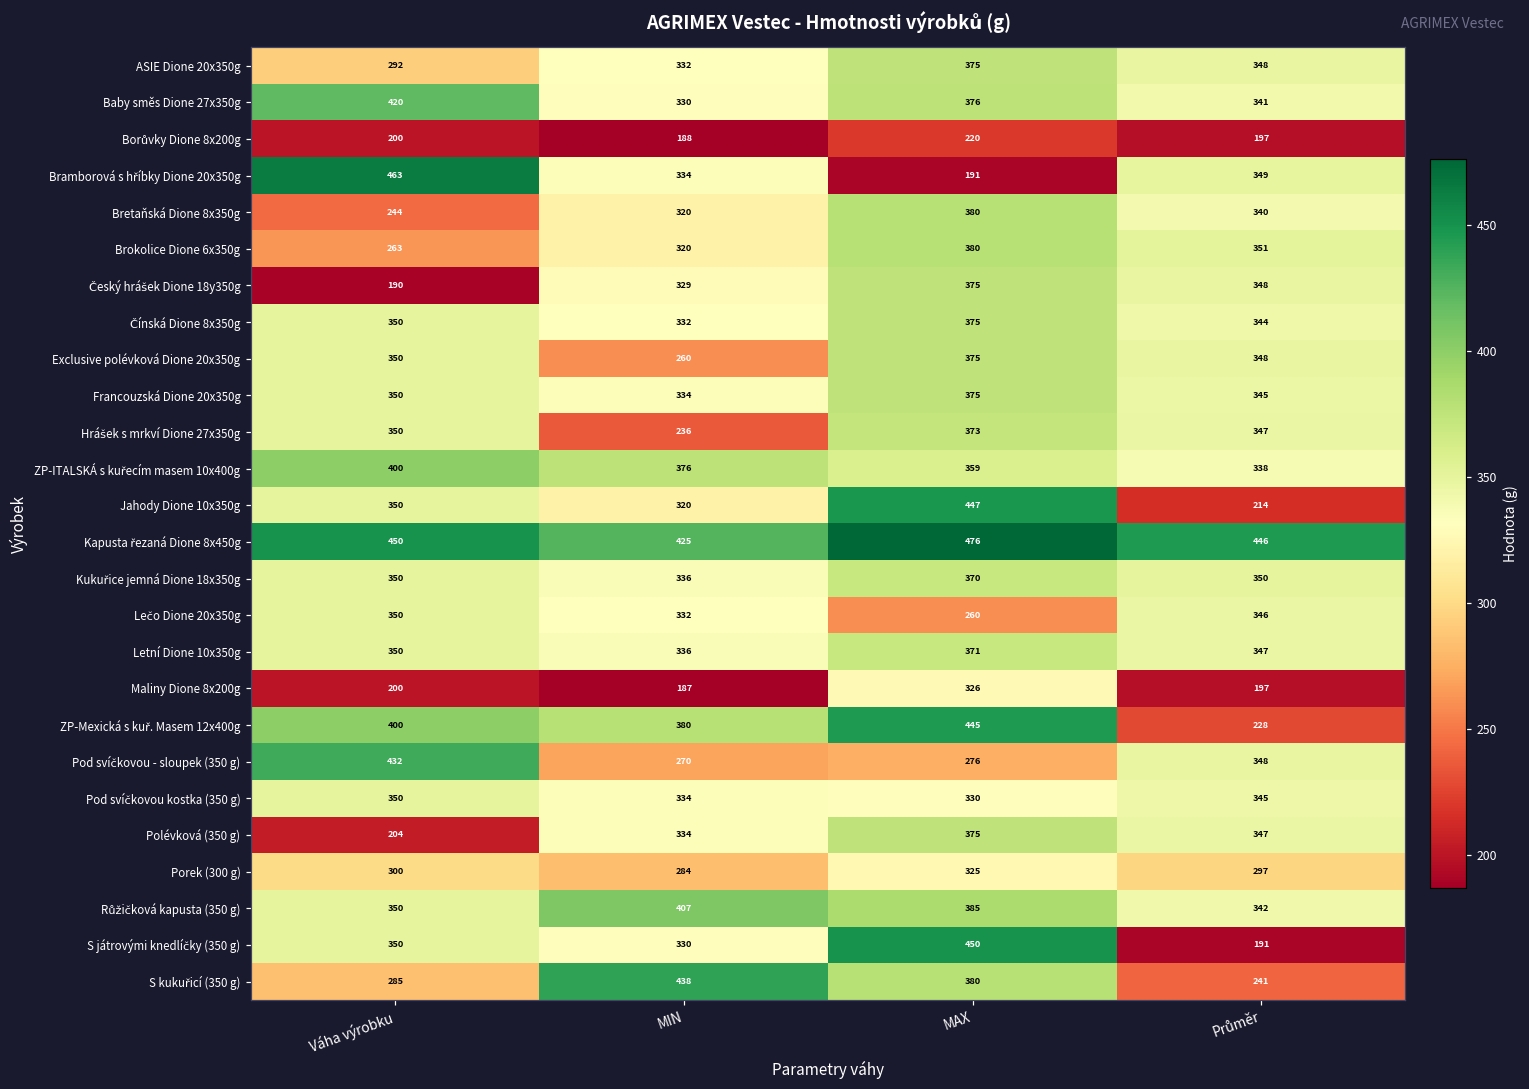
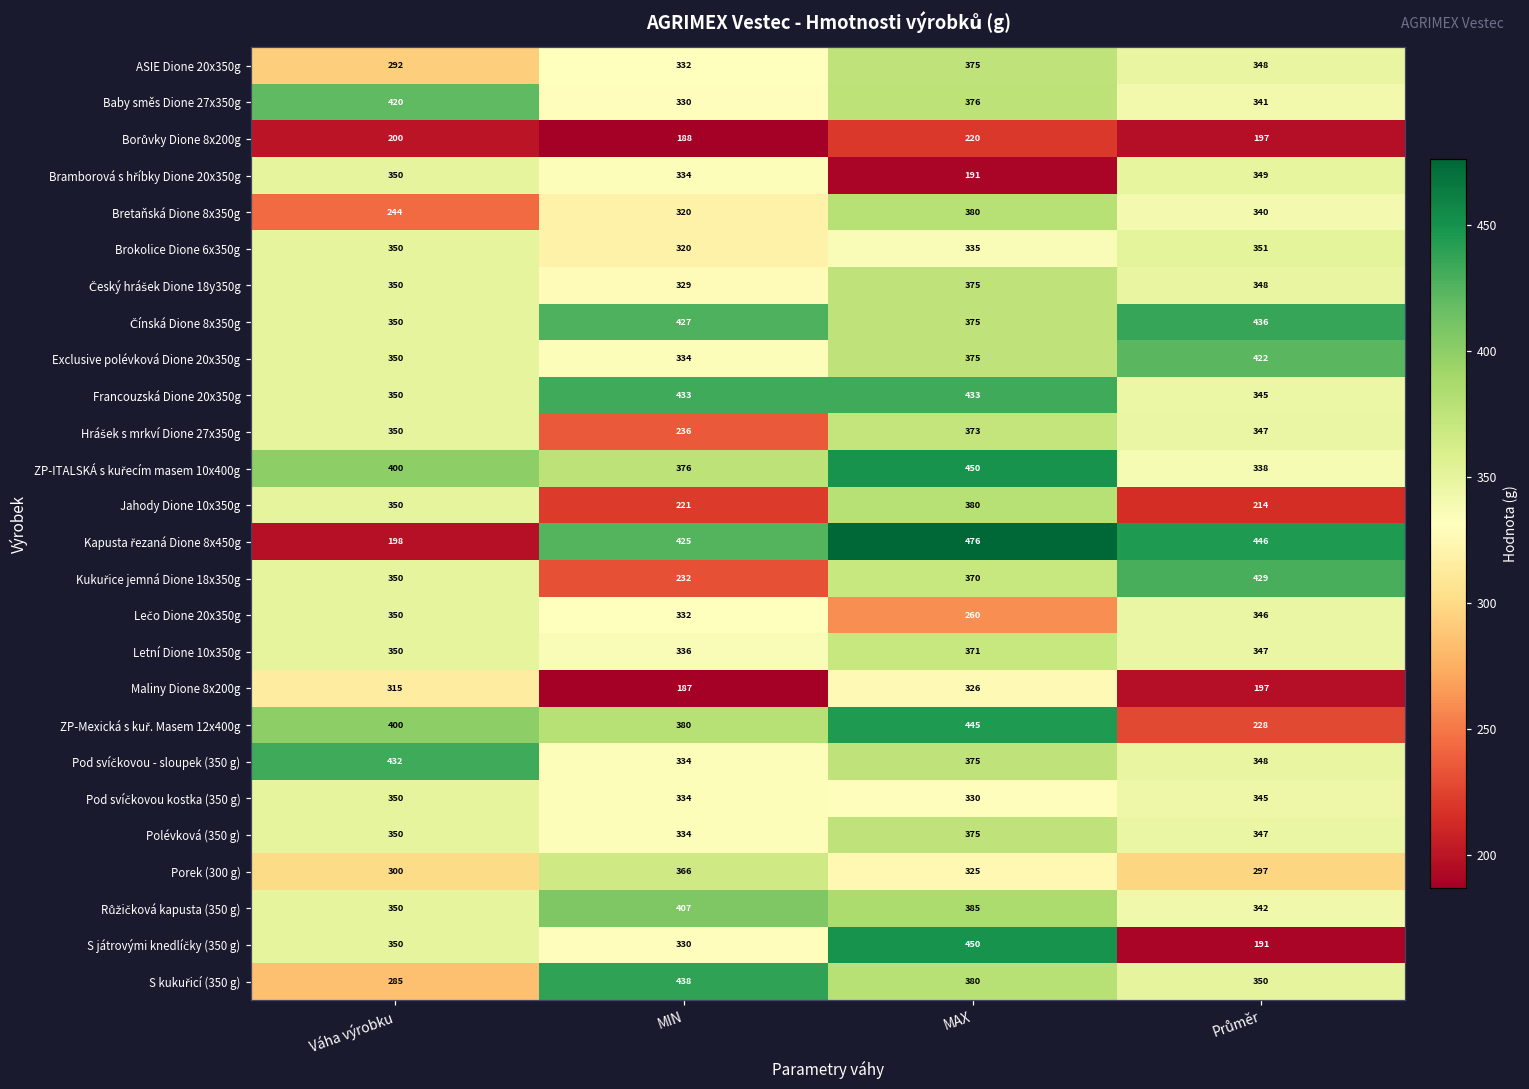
  {
    "ASIE Dione 20x350g": {
      "Váha výrobku": 292,
      "MIN": 332,
      "MAX": 375,
      "Průměr": 348
    },
    "Baby směs Dione 27x350g": {
      "Váha výrobku": 420,
      "MIN": 330,
      "MAX": 376,
      "Průměr": 341
    },
    "Borůvky Dione 8x200g": {
      "Váha výrobku": 200,
      "MIN": 188,
      "MAX": 220,
      "Průměr": 197
    },
    "Bramborová s hříbky Dione 20x350g": {
-     "Váha výrobku": 463,
+     "Váha výrobku": 350,
      "MIN": 334,
      "MAX": 191,
      "Průměr": 349
    },
    "Bretaňská Dione 8x350g": {
      "Váha výrobku": 244,
      "MIN": 320,
      "MAX": 380,
      "Průměr": 340
    },
    "Brokolice Dione 6x350g": {
-     "Váha výrobku": 263,
+     "Váha výrobku": 350,
      "MIN": 320,
-     "MAX": 380,
+     "MAX": 335,
      "Průměr": 351
    },
    "Český hrášek Dione 18y350g": {
-     "Váha výrobku": 190,
+     "Váha výrobku": 350,
      "MIN": 329,
      "MAX": 375,
      "Průměr": 348
    },
    "Čínská Dione 8x350g": {
      "Váha výrobku": 350,
-     "MIN": 332,
+     "MIN": 427,
      "MAX": 375,
-     "Průměr": 344
+     "Průměr": 436
    },
    "Exclusive polévková Dione 20x350g": {
      "Váha výrobku": 350,
-     "MIN": 260,
+     "MIN": 334,
      "MAX": 375,
-     "Průměr": 348
+     "Průměr": 422
    },
    "Francouzská Dione 20x350g": {
      "Váha výrobku": 350,
-     "MIN": 334,
-     "MAX": 375,
+     "MIN": 433,
+     "MAX": 433,
      "Průměr": 345
    },
    "Hrášek s mrkví Dione 27x350g": {
      "Váha výrobku": 350,
      "MIN": 236,
      "MAX": 373,
      "Průměr": 347
    },
    "ZP-ITALSKÁ s kuřecím masem 10x400g": {
      "Váha výrobku": 400,
      "MIN": 376,
-     "MAX": 359,
+     "MAX": 450,
      "Průměr": 338
    },
    "Jahody Dione 10x350g": {
      "Váha výrobku": 350,
-     "MIN": 320,
-     "MAX": 447,
+     "MIN": 221,
+     "MAX": 380,
      "Průměr": 214
    },
    "Kapusta řezaná Dione 8x450g": {
-     "Váha výrobku": 450,
+     "Váha výrobku": 198,
      "MIN": 425,
      "MAX": 476,
      "Průměr": 446
    },
    "Kukuřice jemná Dione 18x350g": {
      "Váha výrobku": 350,
-     "MIN": 336,
+     "MIN": 232,
      "MAX": 370,
-     "Průměr": 350
+     "Průměr": 429
    },
    "Lečo Dione 20x350g": {
      "Váha výrobku": 350,
      "MIN": 332,
      "MAX": 260,
      "Průměr": 346
    },
    "Letní Dione 10x350g": {
      "Váha výrobku": 350,
      "MIN": 336,
      "MAX": 371,
      "Průměr": 347
    },
    "Maliny Dione 8x200g": {
-     "Váha výrobku": 200,
+     "Váha výrobku": 315,
      "MIN": 187,
      "MAX": 326,
      "Průměr": 197
    },
    "ZP-Mexická s kuř. Masem 12x400g": {
      "Váha výrobku": 400,
      "MIN": 380,
      "MAX": 445,
      "Průměr": 228
    },
    "Pod svíčkovou - sloupek (350 g)": {
      "Váha výrobku": 432,
-     "MIN": 270,
-     "MAX": 276,
+     "MIN": 334,
+     "MAX": 375,
      "Průměr": 348
    },
    "Pod svíčkovou kostka (350 g)": {
      "Váha výrobku": 350,
      "MIN": 334,
      "MAX": 330,
      "Průměr": 345
    },
    "Polévková (350 g)": {
-     "Váha výrobku": 204,
+     "Váha výrobku": 350,
      "MIN": 334,
      "MAX": 375,
      "Průměr": 347
    },
    "Porek (300 g)": {
      "Váha výrobku": 300,
-     "MIN": 284,
+     "MIN": 366,
      "MAX": 325,
      "Průměr": 297
    },
    "Růžičková kapusta (350 g)": {
      "Váha výrobku": 350,
      "MIN": 407,
      "MAX": 385,
      "Průměr": 342
    },
    "S játrovými knedlíčky (350 g)": {
      "Váha výrobku": 350,
      "MIN": 330,
      "MAX": 450,
      "Průměr": 191
    },
    "S kukuřicí (350 g)": {
      "Váha výrobku": 285,
      "MIN": 438,
      "MAX": 380,
-     "Průměr": 241
+     "Průměr": 350
    }
  }
